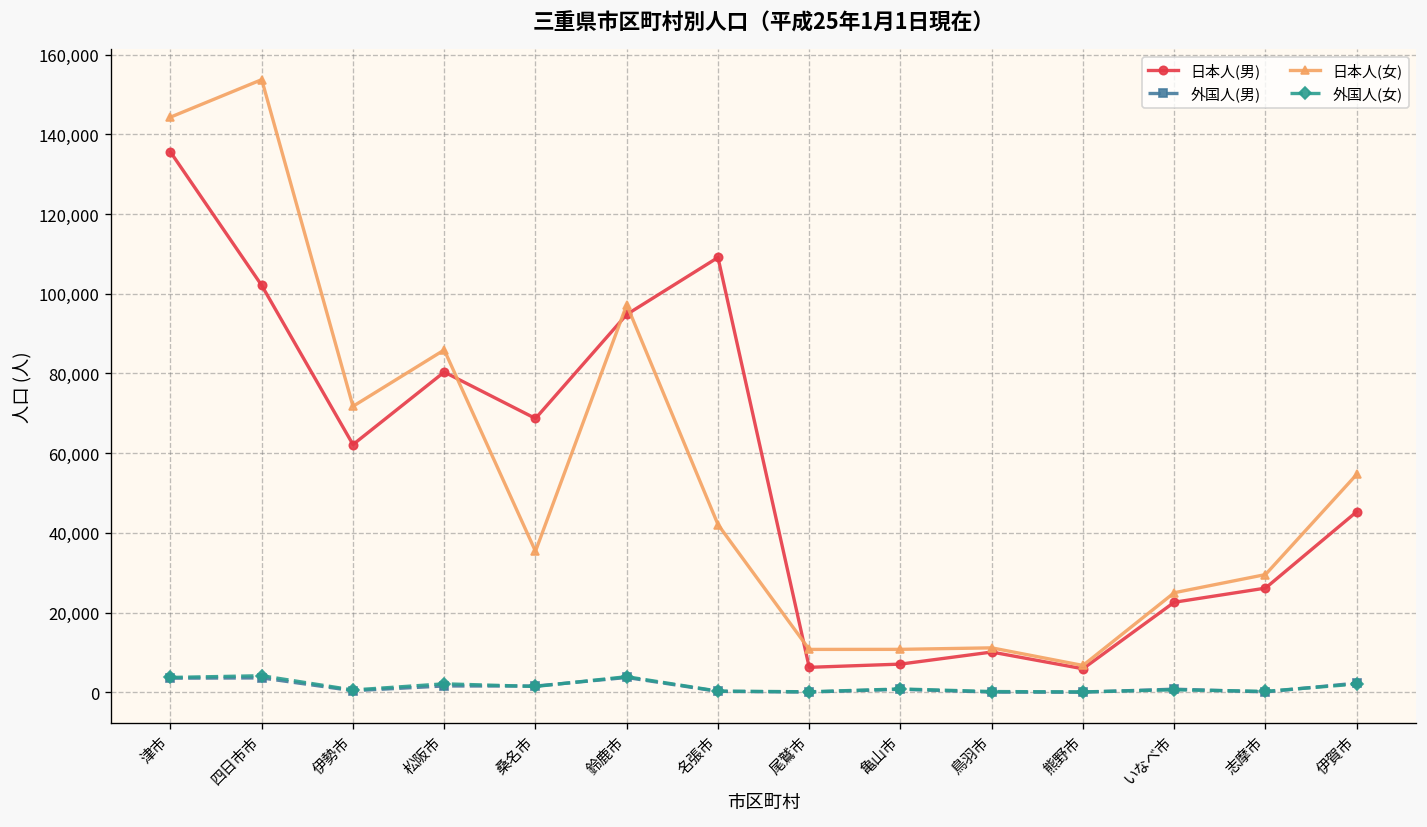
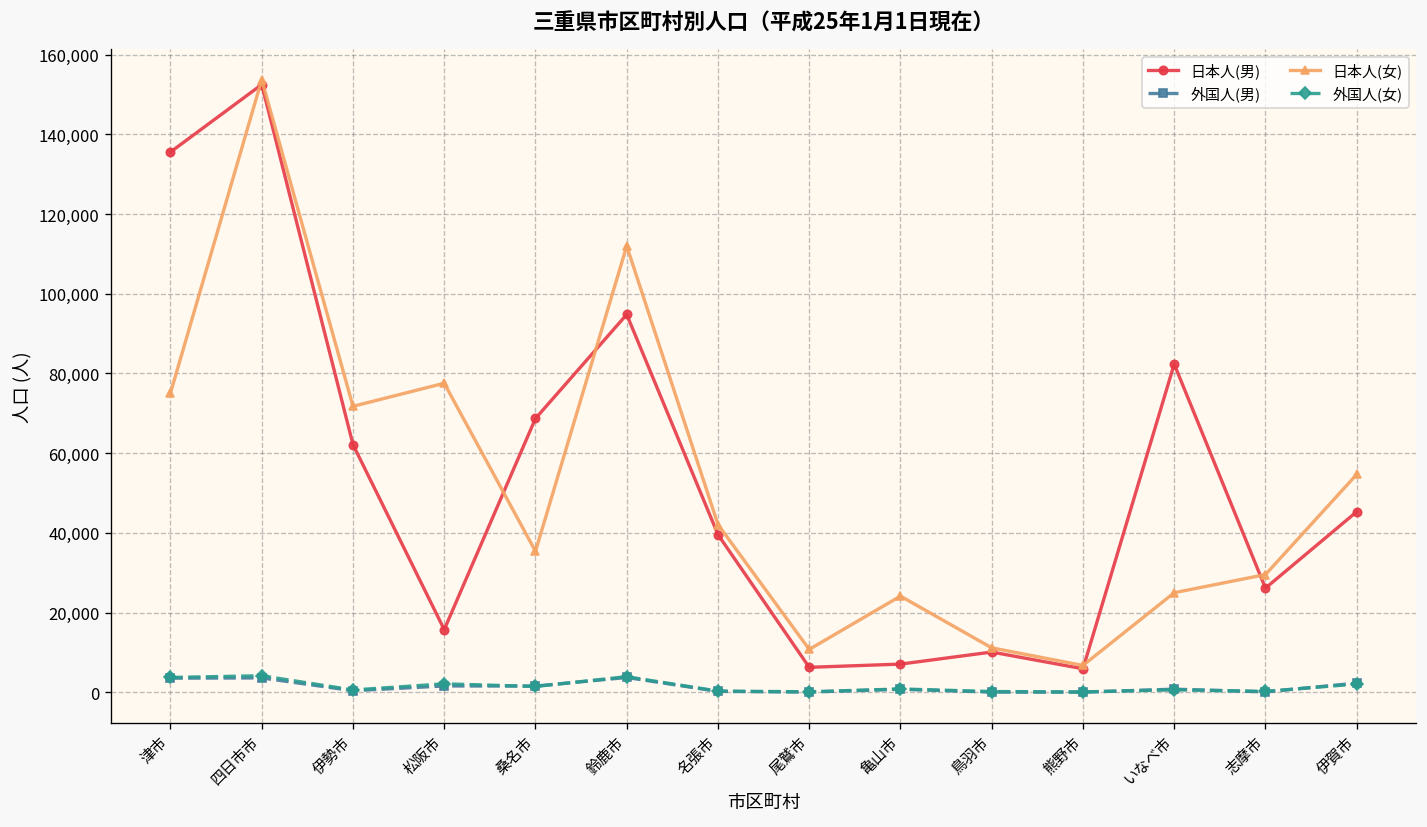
  {
    "日本人(男)": {
      "津市": "136,000",
-     "四日市市": "102,000",
+     "四日市市": "152,000",
      "伊勢市": "62,000",
-     "松阪市": "80,000",
+     "松阪市": "16,000",
      "桑名市": "69,000",
      "鈴鹿市": "95,000",
-     "名張市": "109,000",
+     "名張市": "40,000",
      "尾鷲市": "6,000",
      "亀山市": "7,000",
      "鳥羽市": "10,000",
      "熊野市": "6,000",
-     "いなべ市": "23,000",
+     "いなべ市": "82,000",
      "志摩市": "26,000",
      "伊賀市": "45,000"
    },
    "日本人(女)": {
-     "津市": "144,000",
+     "津市": "75,000",
      "四日市市": "154,000",
      "伊勢市": "72,000",
-     "松阪市": "86,000",
+     "松阪市": "78,000",
      "桑名市": "35,000",
-     "鈴鹿市": "97,000",
+     "鈴鹿市": "112,000",
      "名張市": "42,000",
      "尾鷲市": "11,000",
-     "亀山市": "11,000",
+     "亀山市": "24,000",
      "鳥羽市": "11,000",
      "熊野市": "7,000",
      "いなべ市": "25,000",
      "志摩市": "30,000",
      "伊賀市": "55,000"
    }
  }
